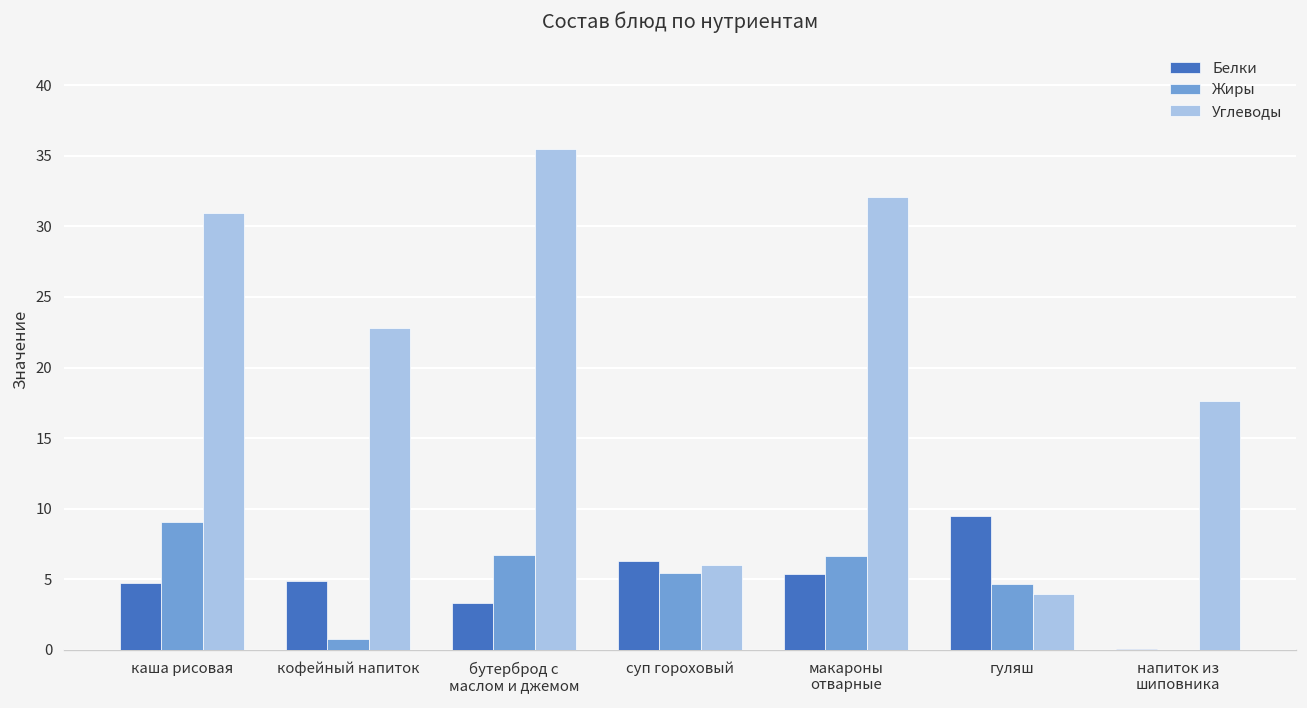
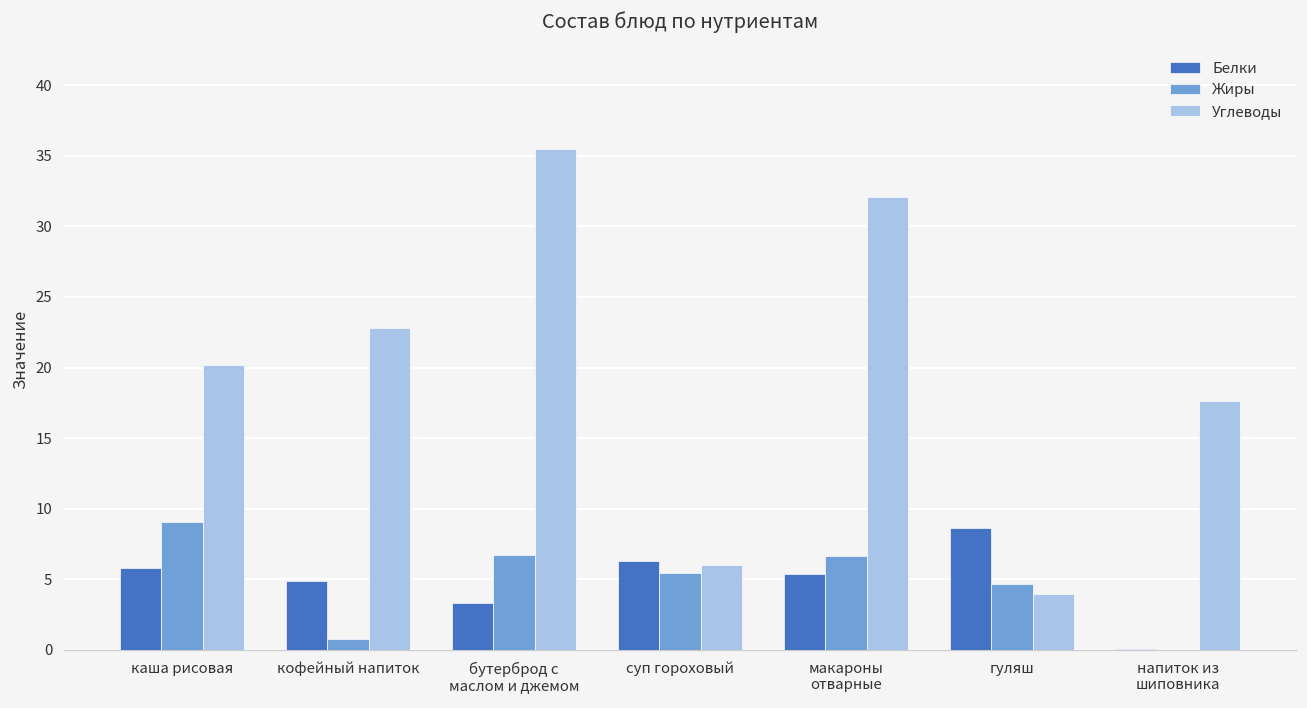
  {
    "Белки": {
-     "каша рисовая": 4.7,
+     "каша рисовая": 5.8,
      "кофейный напиток": 4.9,
      "бутерброд с маслом и джемом": 3.3,
      "суп гороховый": 6.3,
      "макароны отварные": 5.4,
-     "гуляш": 9.5
+     "гуляш": 8.6
    },
    "Жиры": {
      "каша рисовая": 9.0,
      "кофейный напиток": 0.8,
      "бутерброд с маслом и джемом": 6.7,
      "суп гороховый": 5.5,
      "макароны отварные": 6.6,
      "гуляш": 4.7,
      "напиток из шиповника": 0.0
    },
    "Углеводы": {
-     "каша рисовая": 31.0,
+     "каша рисовая": 20.2,
      "кофейный напиток": 22.8,
      "бутерброд с маслом и джемом": 35.5,
      "суп гороховый": 6.0,
      "макароны отварные": 32.1,
      "гуляш": 4.0,
      "напиток из шиповника": 17.6
    }
  }
